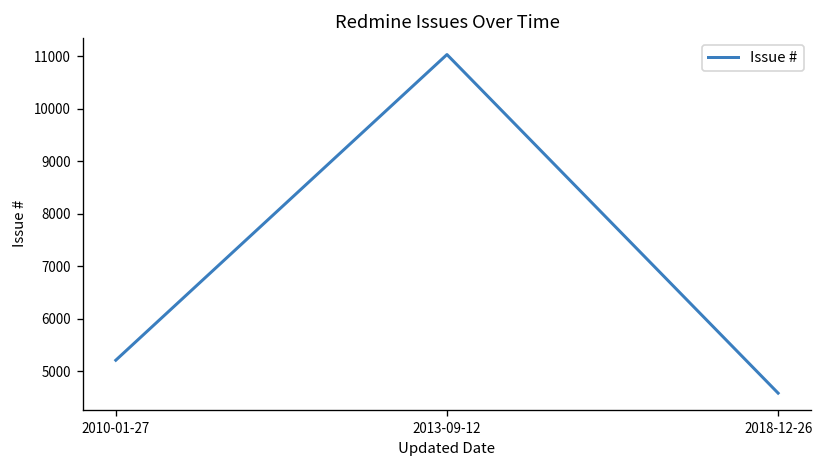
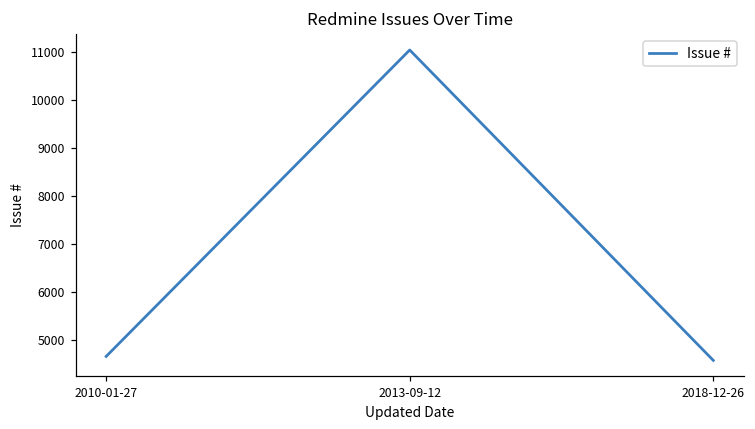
  {
-   "2010-01-27": 5200,
+   "2010-01-27": 4700,
    "2013-09-12": 11000,
    "2018-12-26": 4600
  }
